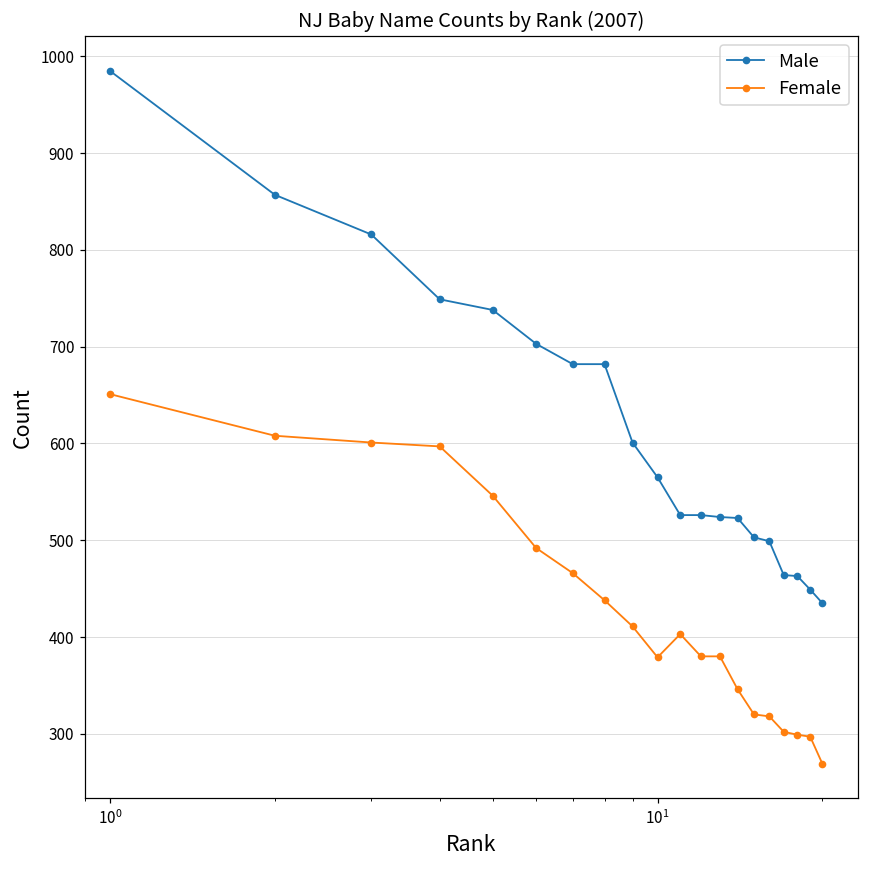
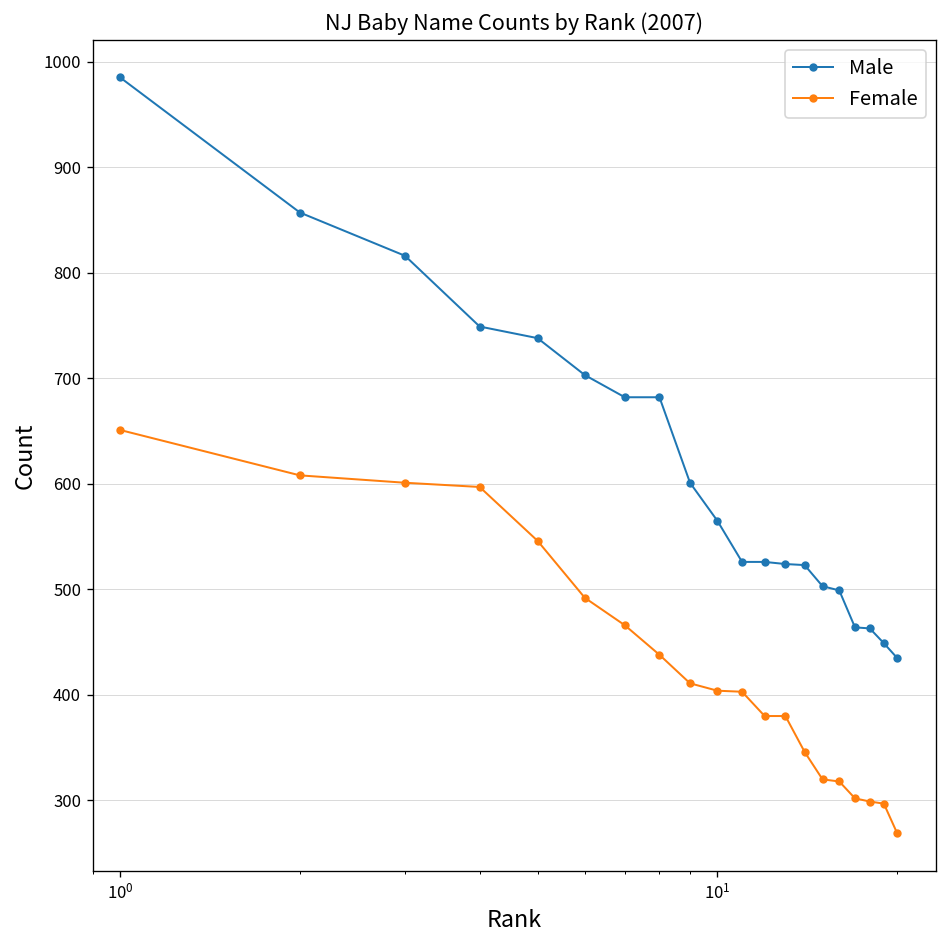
  {
    "Male": {
      "10^0": 990,
      "10^1": 570
    },
    "Female": {
      "10^0": 650,
-     "10^1": 380
+     "10^1": 400
    }
  }
